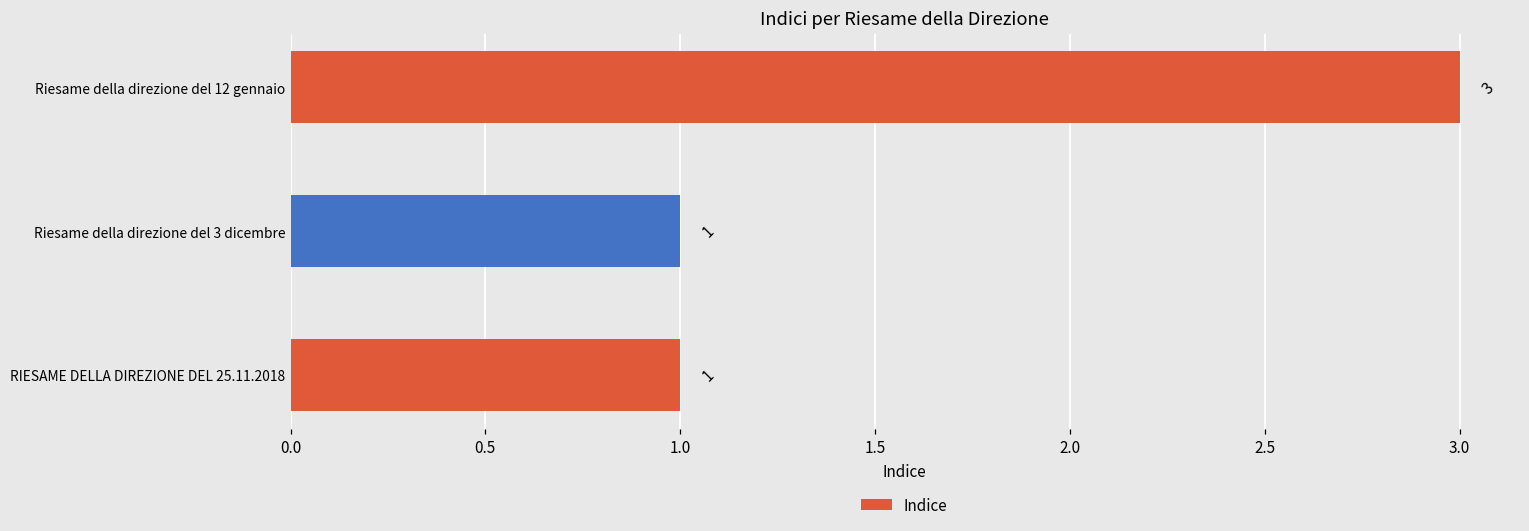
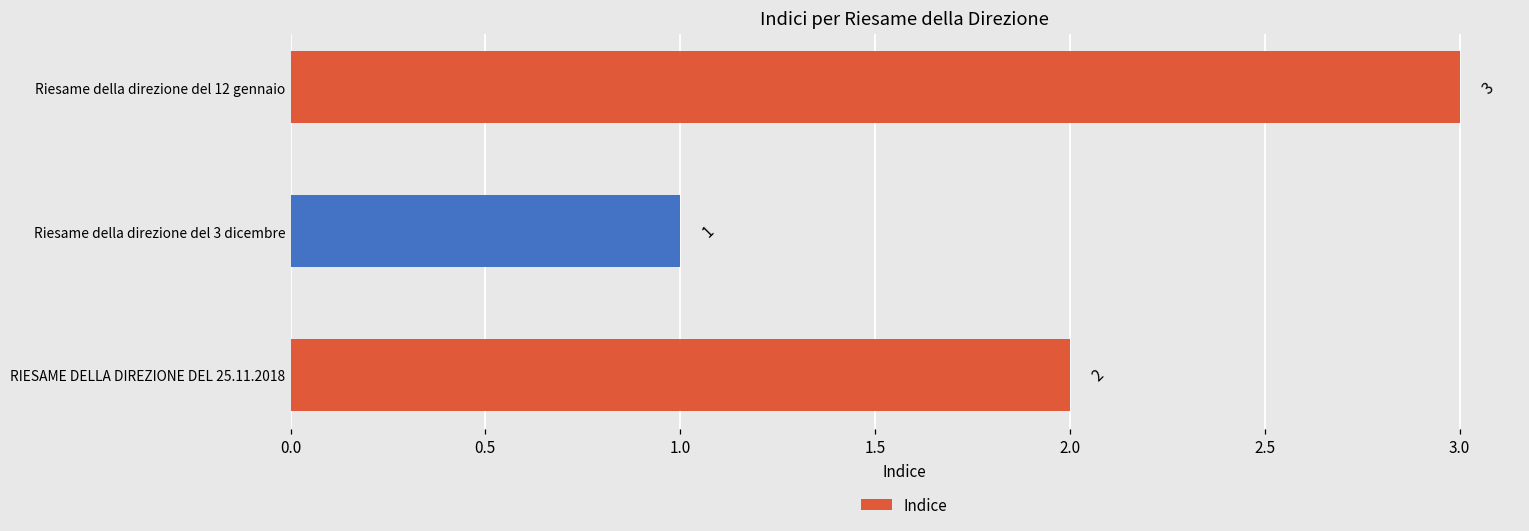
  {
    "Riesame della direzione del 12 gennaio": 3,
    "Riesame della direzione del 3 dicembre": 1,
-   "RIESAME DELLA DIREZIONE DEL 25.11.2018": 1
+   "RIESAME DELLA DIREZIONE DEL 25.11.2018": 2
  }
